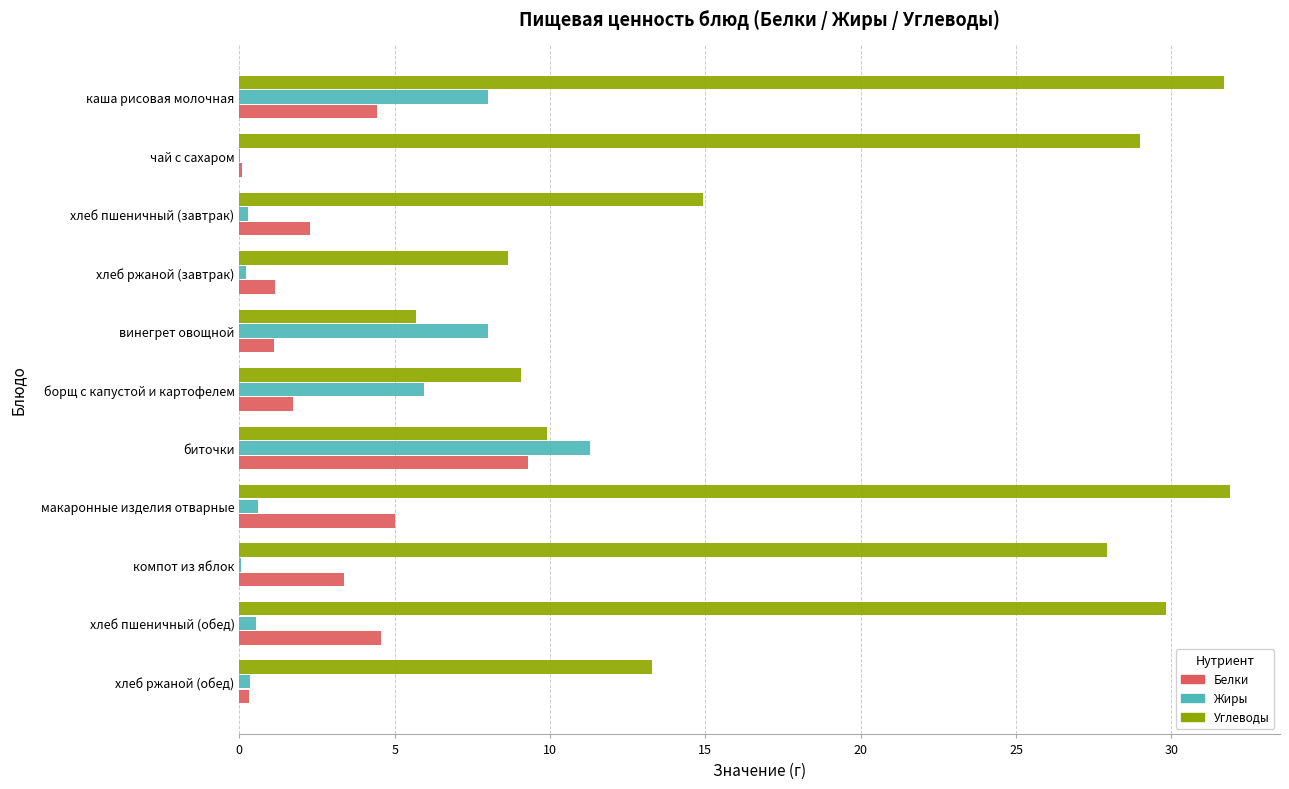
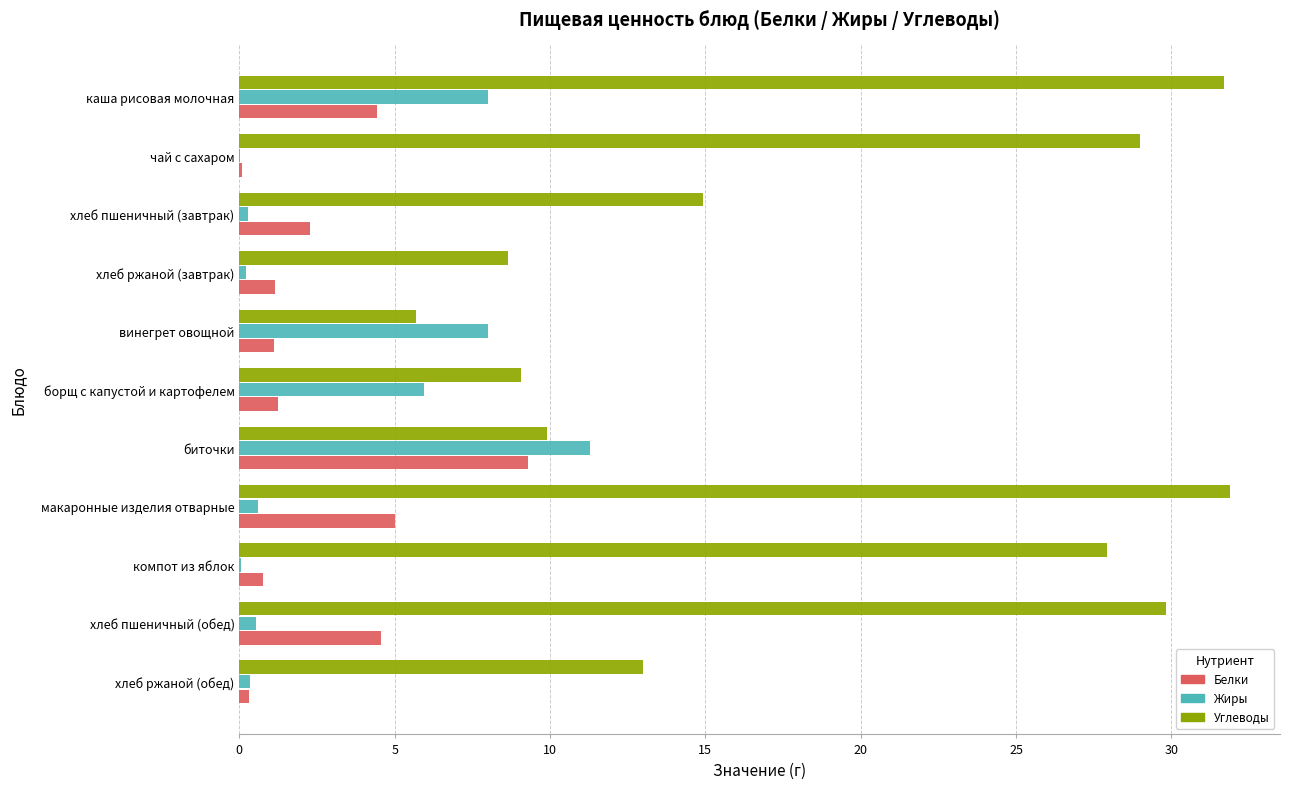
  {
    "Белки": {
      "каша рисовая молочная": 4.4,
      "хлеб пшеничный (завтрак)": 2.3,
      "хлеб ржаной (завтрак)": 1.2,
      "винегрет овощной": 1.1,
-     "борщ с капустой и картофелем": 1.7,
+     "борщ с капустой и картофелем": 1.2,
      "биточки": 9.3,
      "макаронные изделия отварные": 5.0,
-     "компот из яблок": 3.4,
+     "компот из яблок": 0.8,
      "хлеб пшеничный (обед)": 4.6,
      "хлеб ржаной (обед)": 0.3
    },
    "Жиры": {
      "каша рисовая молочная": 8.0,
      "хлеб пшеничный (завтрак)": 0.3,
      "хлеб ржаной (завтрак)": 0.2,
      "винегрет овощной": 8.0,
      "борщ с капустой и картофелем": 5.9,
      "биточки": 11.3,
      "макаронные изделия отварные": 0.6,
      "хлеб пшеничный (обед)": 0.5,
      "хлеб ржаной (обед)": 0.3
    },
    "Углеводы": {
      "каша рисовая молочная": 31.7,
      "чай с сахаром": 29.0,
      "хлеб пшеничный (завтрак)": 14.9,
      "хлеб ржаной (завтрак)": 8.7,
      "винегрет овощной": 5.7,
      "борщ с капустой и картофелем": 9.1,
      "биточки": 9.9,
      "макаронные изделия отварные": 31.9,
      "компот из яблок": 27.9,
      "хлеб пшеничный (обед)": 29.8,
-     "хлеб ржаной (обед)": 13.3
+     "хлеб ржаной (обед)": 13.0
    }
  }
